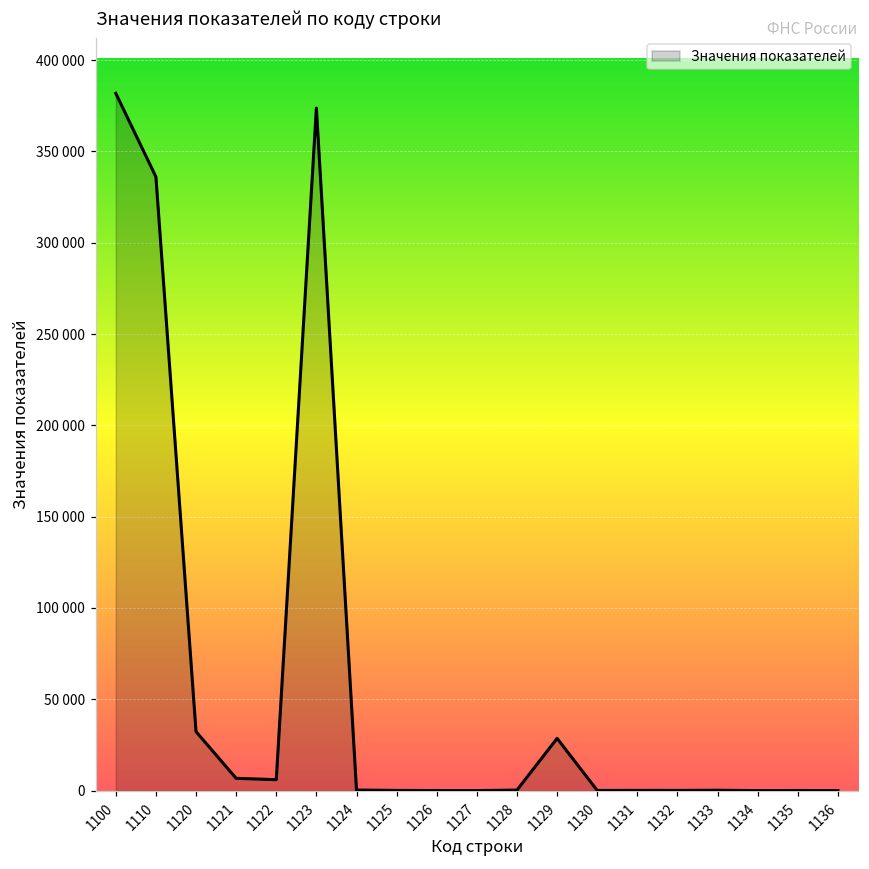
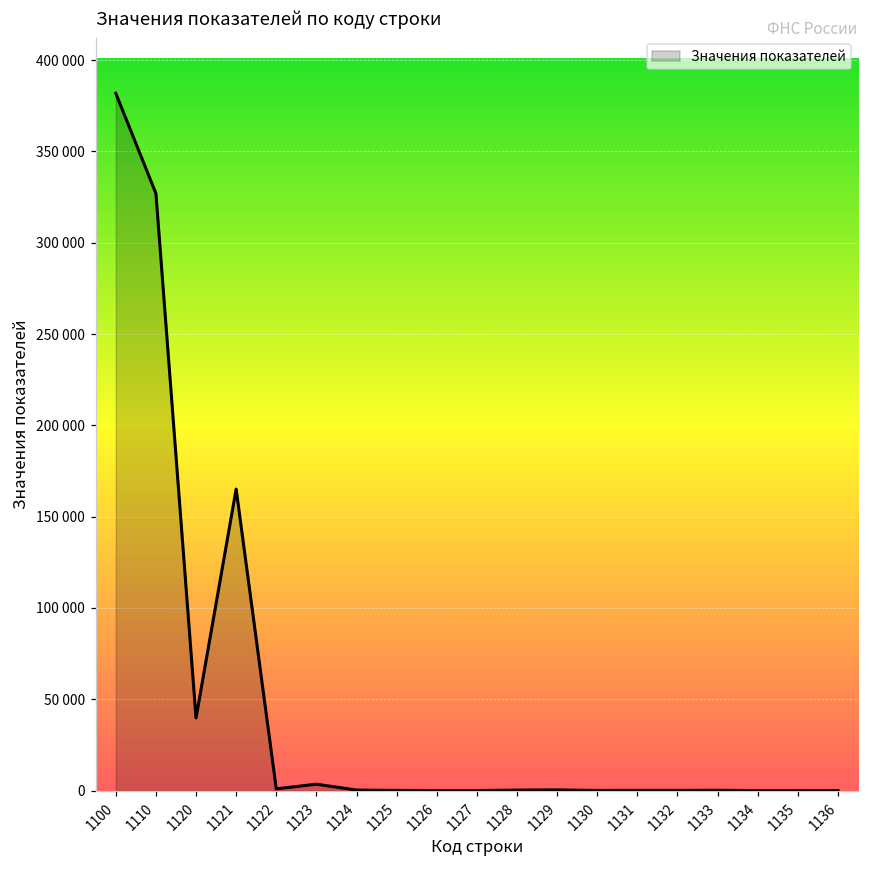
  {
    "1100": 382000,
-   "1110": 336000,
-   "1120": 32000,
-   "1121": 7000,
-   "1122": 6000,
-   "1123": 374000,
+   "1110": 327000,
+   "1120": 40000,
+   "1121": 165000,
+   "1122": 1000,
+   "1123": 4000,
    "1124": 0,
    "1125": 0,
    "1126": 0,
    "1127": 0,
    "1128": 0,
-   "1129": 29000,
+   "1129": 0,
    "1130": 0,
    "1131": 0,
    "1132": 0,
    "1133": 0,
    "1134": 0,
    "1135": 0,
    "1136": 0
  }
